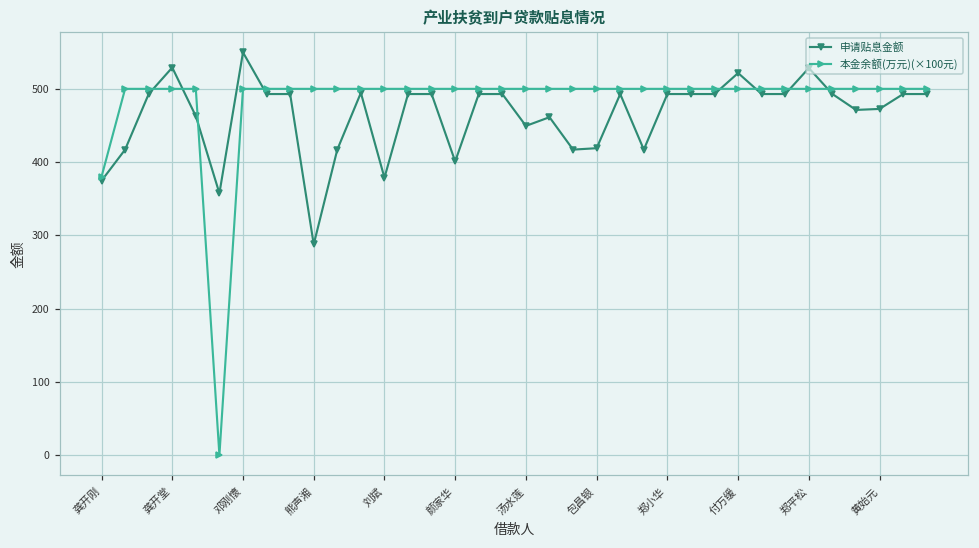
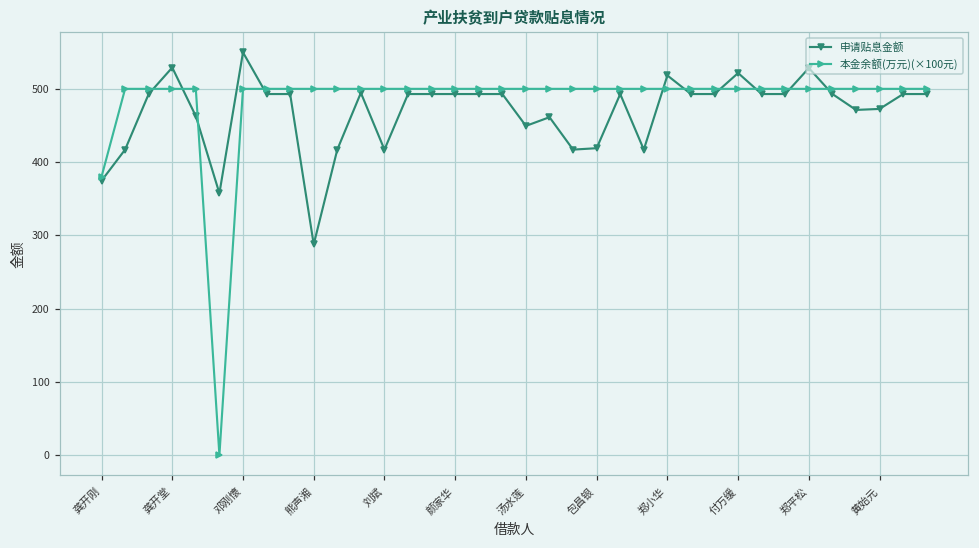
  {
    "申请贴息金额": {
      "龚开刚": 370,
      "龚开堂": 530,
      "邓刚懷": 550,
      "熊声湘": 290,
-     "刘斌": 380,
-     "颜家华": 400,
+     "刘斌": 420,
+     "颜家华": 490,
      "汤水莲": 450,
      "包昌银": 420,
-     "郑小华": 490,
+     "郑小华": 520,
      "付万缓": 520,
      "黄始元": 470
    },
    "本金余额(万元)(×100元)": {
      "龚开刚": 380,
      "龚开堂": 500,
      "邓刚懷": 500,
      "熊声湘": 500,
      "刘斌": 500,
      "颜家华": 500,
      "汤水莲": 500,
      "包昌银": 500,
      "郑小华": 500,
      "付万缓": 500,
      "郑平松": 500,
      "黄始元": 500
    }
  }
